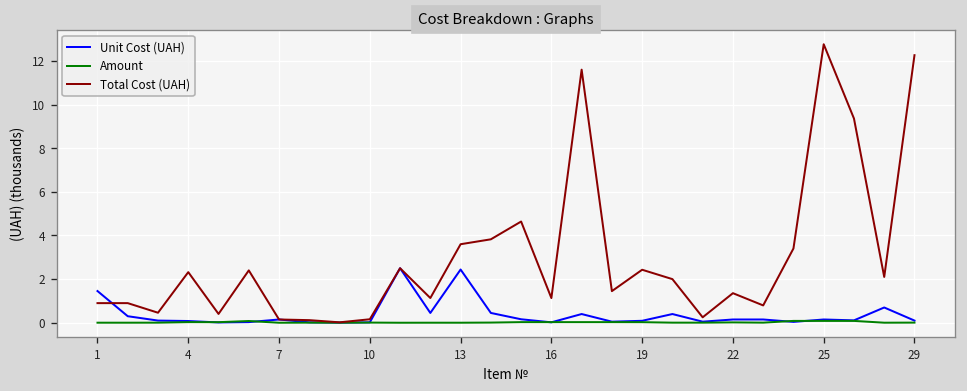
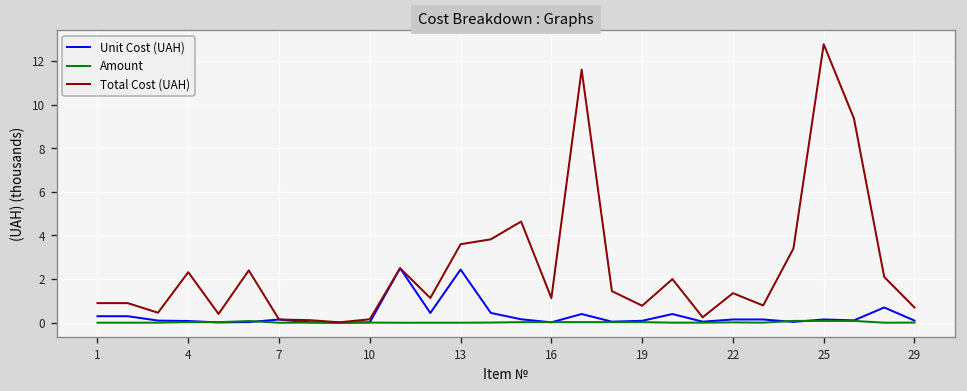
  {
    "Unit Cost (UAH)": {
-     "1": 1.5,
+     "1": 0.3,
      "13": 2.4
    },
    "Amount": {
      "1": 0.0,
      "7": 0.0,
      "13": 0.0
    },
    "Total Cost (UAH)": {
      "1": 0.9,
      "4": 2.3,
      "10": 0.2,
      "13": 3.6,
      "16": 1.1,
-     "19": 2.4,
+     "19": 0.8,
      "22": 1.4,
      "25": 12.8,
-     "29": 12.3
+     "29": 0.7
    }
  }
